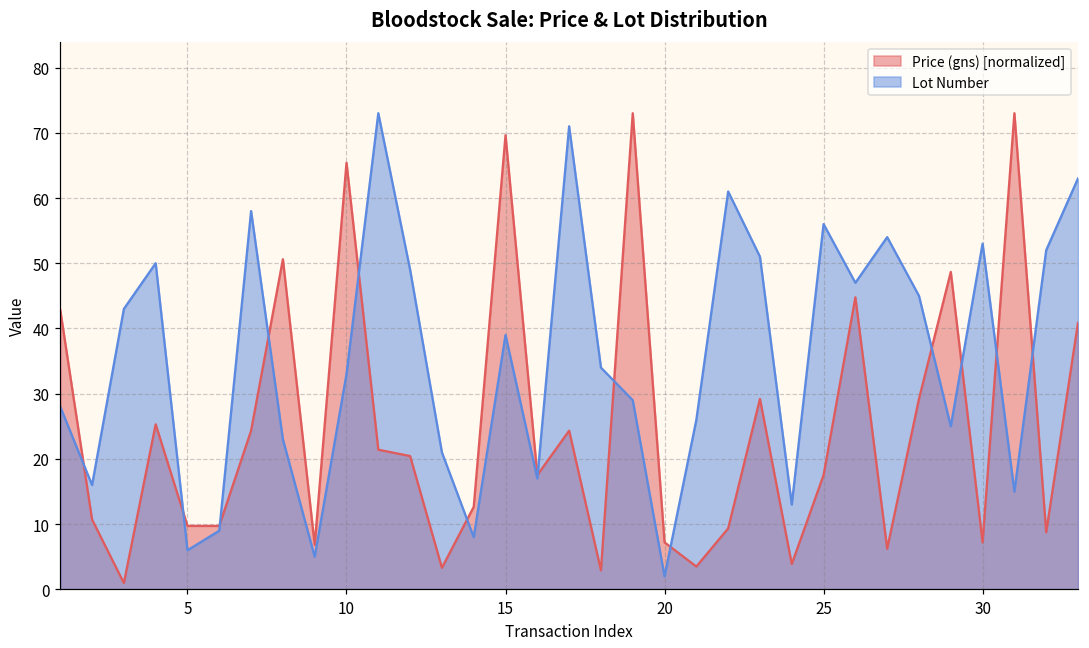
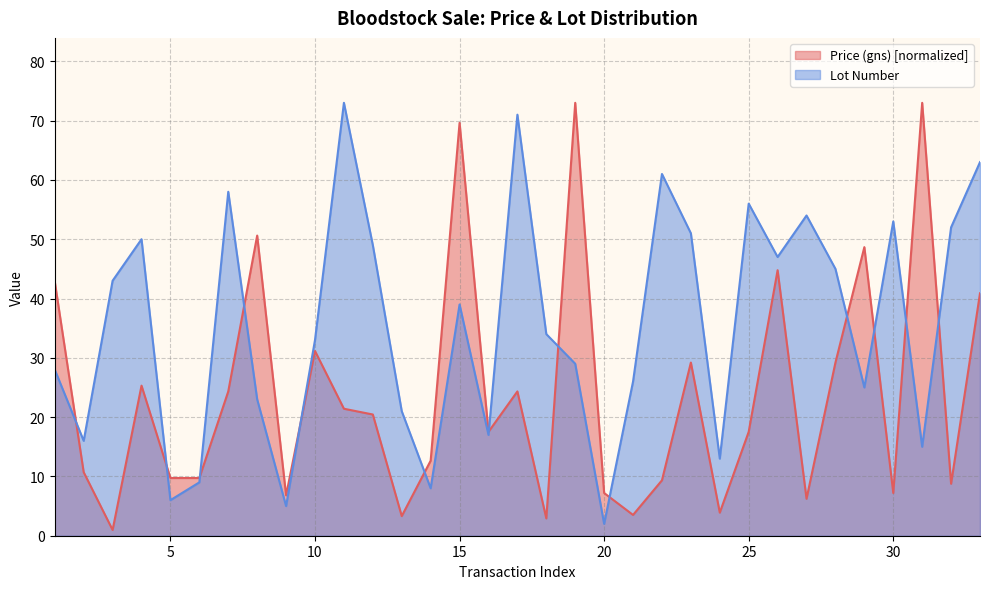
  {
    "Price (gns) [normalized]": {
      "5": 10,
-     "10": 65,
+     "10": 31,
      "15": 70,
      "20": 7,
      "25": 18,
      "30": 7
    },
    "Lot Number": {
      "5": 6,
      "10": 33,
      "15": 39,
      "20": 2,
      "25": 56,
      "30": 53
    }
  }
